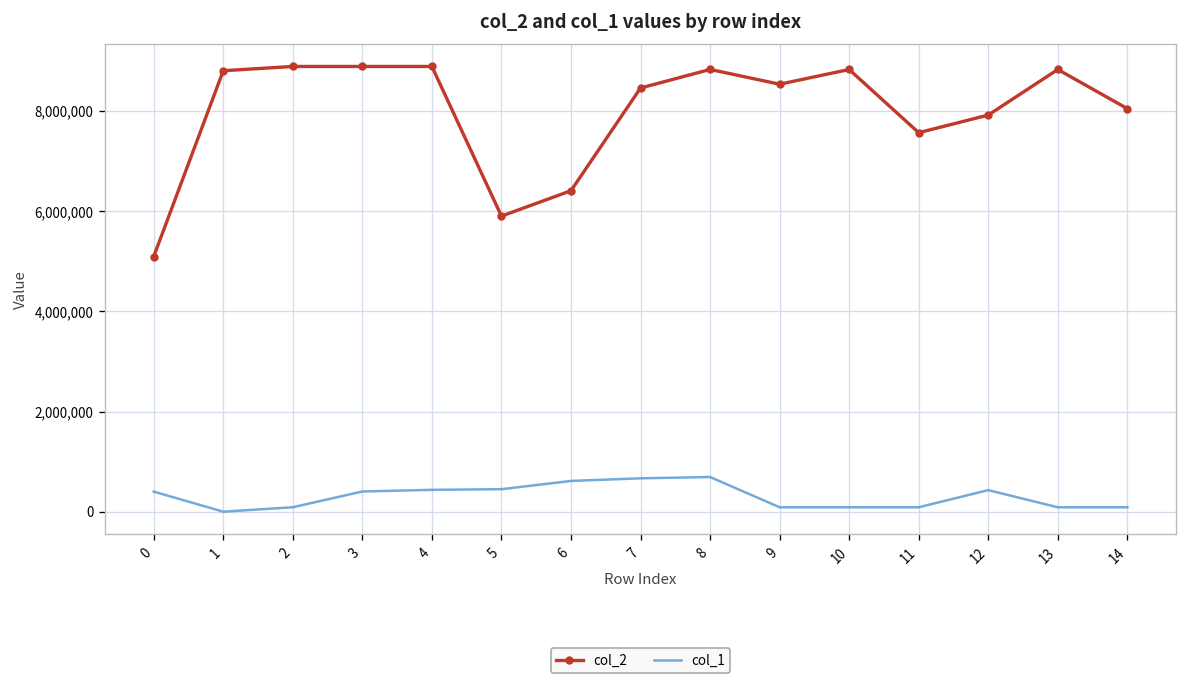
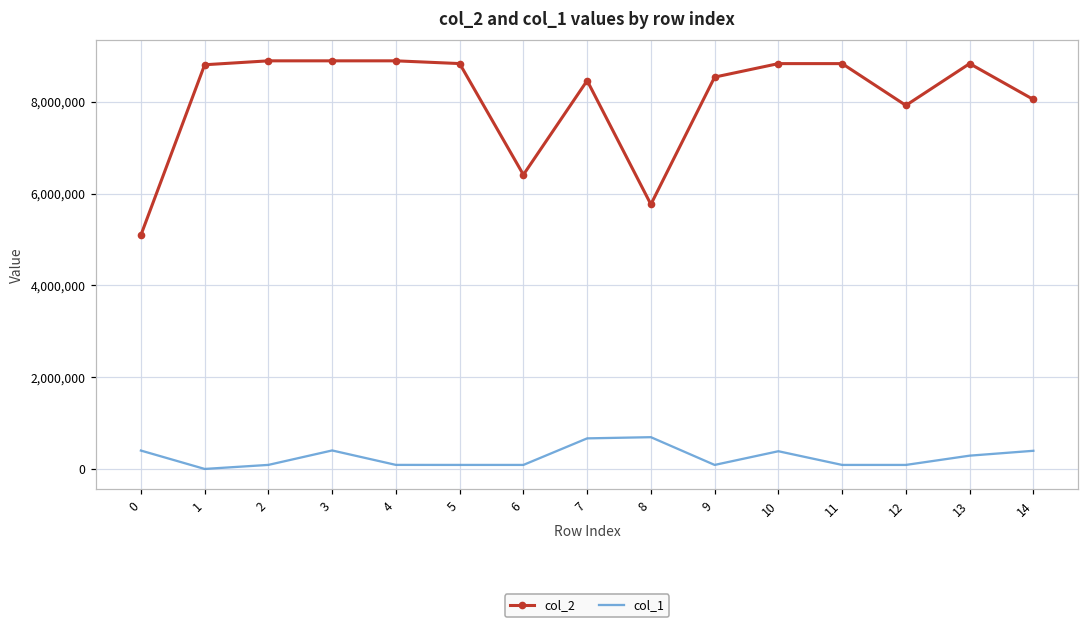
  {
    "col_2": {
      "0": "5,100,000",
      "1": "8,800,000",
      "2": "8,900,000",
      "3": "8,900,000",
      "4": "8,900,000",
-     "5": "5,900,000",
+     "5": "8,800,000",
      "6": "6,400,000",
      "7": "8,500,000",
-     "8": "8,800,000",
+     "8": "5,800,000",
      "9": "8,500,000",
      "10": "8,800,000",
-     "11": "7,600,000",
+     "11": "8,800,000",
      "12": "7,900,000",
      "13": "8,800,000",
      "14": "8,000,000"
    },
    "col_1": {
      "0": "400,000",
      "1": "0",
      "2": "100,000",
      "3": "400,000",
-     "4": "400,000",
-     "5": "400,000",
-     "6": "600,000",
+     "4": "100,000",
+     "5": "100,000",
+     "6": "100,000",
      "7": "700,000",
      "8": "700,000",
      "9": "100,000",
-     "10": "100,000",
+     "10": "400,000",
      "11": "100,000",
-     "12": "400,000",
-     "13": "100,000",
-     "14": "100,000"
+     "12": "100,000",
+     "13": "300,000",
+     "14": "400,000"
    }
  }
